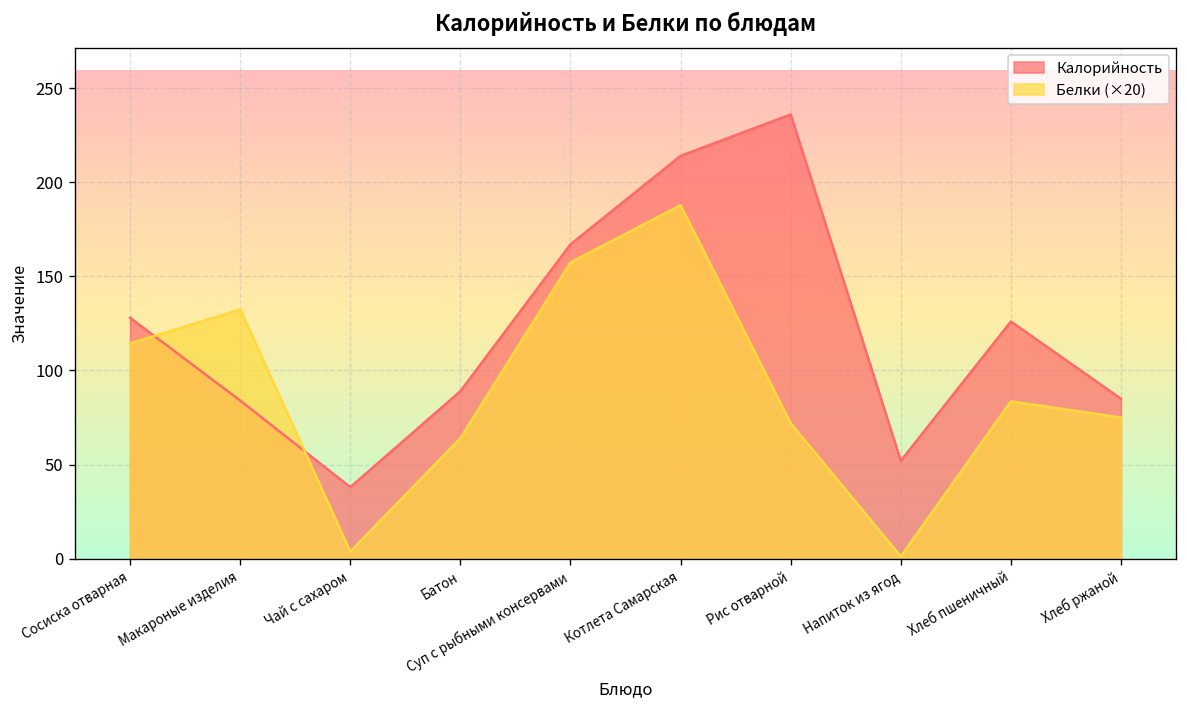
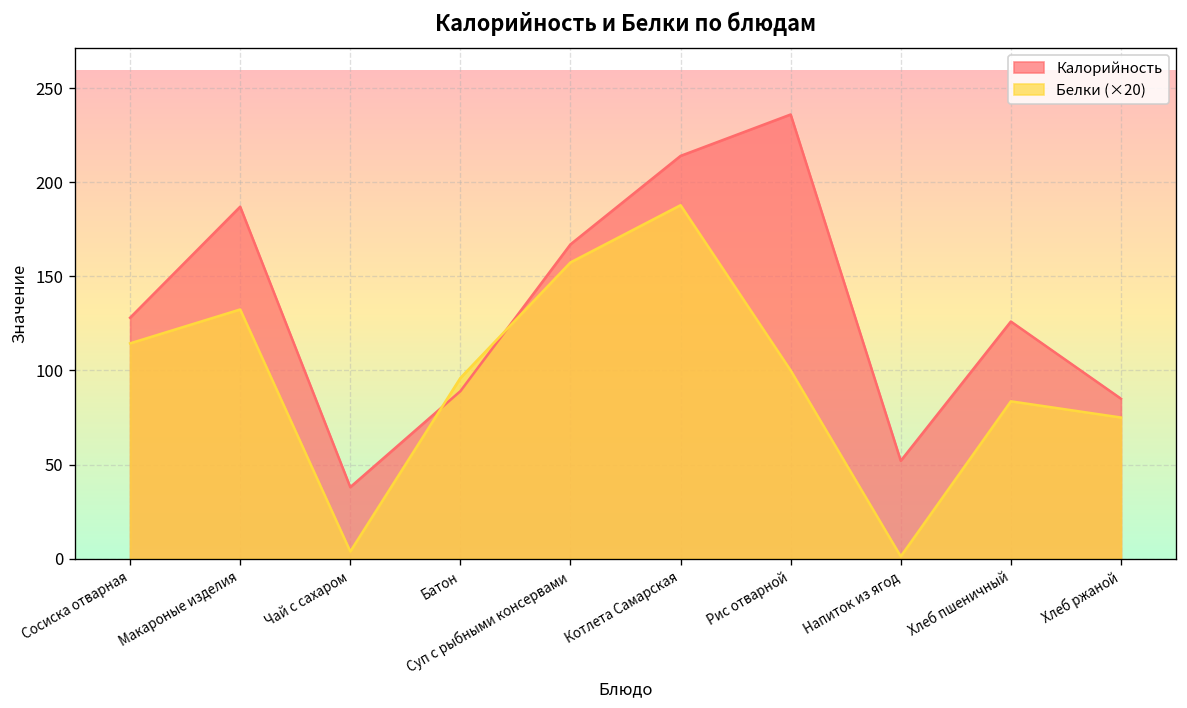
  {
    "Калорийность": {
      "Сосиска отварная": 128,
-     "Макароные изделия": 84,
+     "Макароные изделия": 187,
      "Чай с сахаром": 38,
      "Батон": 89,
      "Суп с рыбными консервами": 167,
      "Котлета Самарская": 214,
      "Рис отварной": 236,
      "Напиток из ягод": 52,
      "Хлеб пшеничный": 126,
      "Хлеб ржаной": 85
    },
    "Белки (×20)": {
      "Сосиска отварная": 114,
      "Макароные изделия": 132,
      "Чай с сахаром": 4,
-     "Батон": 64,
+     "Батон": 96,
      "Суп с рыбными консервами": 157,
      "Котлета Самарская": 188,
-     "Рис отварной": 72,
+     "Рис отварной": 100,
      "Напиток из ягод": 1,
      "Хлеб пшеничный": 84,
      "Хлеб ржаной": 75
    }
  }
